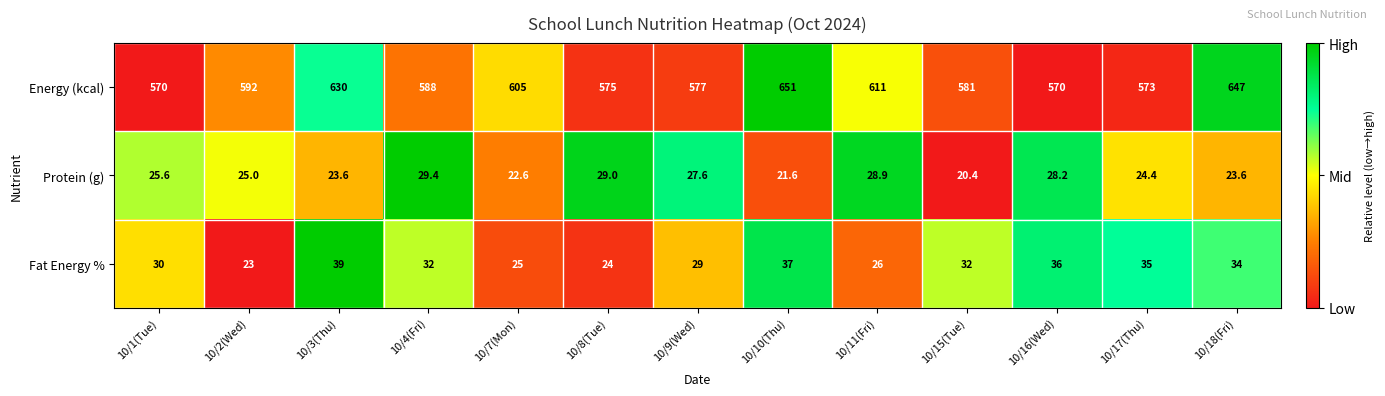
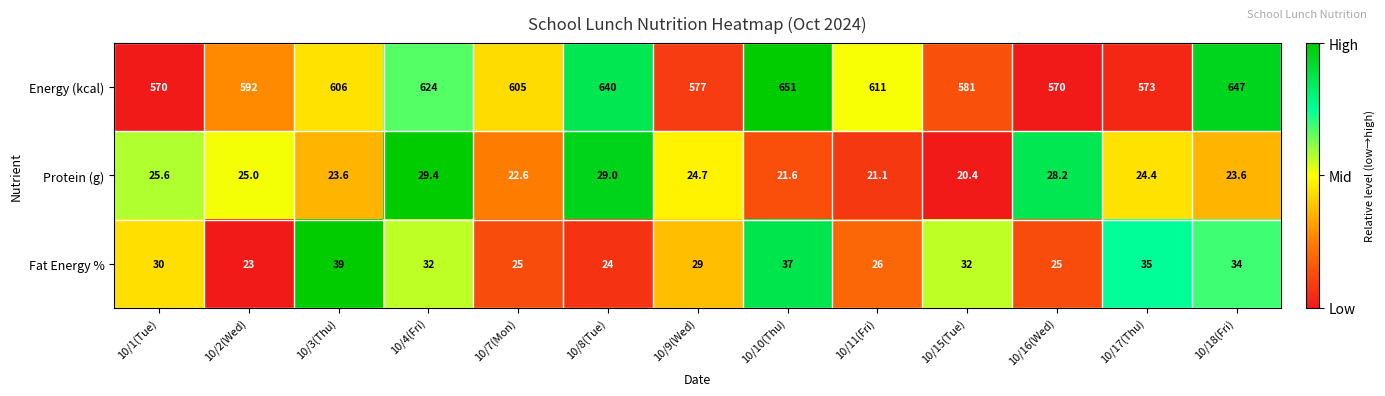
  {
    "Energy (kcal)": {
      "10/1(Tue)": 570,
      "10/2(Wed)": 592,
-     "10/3(Thu)": 630,
-     "10/4(Fri)": 588,
+     "10/3(Thu)": 606,
+     "10/4(Fri)": 624,
      "10/7(Mon)": 605,
-     "10/8(Tue)": 575,
+     "10/8(Tue)": 640,
      "10/9(Wed)": 577,
      "10/10(Thu)": 651,
      "10/11(Fri)": 611,
      "10/15(Tue)": 581,
      "10/16(Wed)": 570,
      "10/17(Thu)": 573,
      "10/18(Fri)": 647
    },
    "Protein (g)": {
      "10/1(Tue)": 25.6,
      "10/2(Wed)": 25.0,
      "10/3(Thu)": 23.6,
      "10/4(Fri)": 29.4,
      "10/7(Mon)": 22.6,
      "10/8(Tue)": 29.0,
-     "10/9(Wed)": 27.6,
+     "10/9(Wed)": 24.7,
      "10/10(Thu)": 21.6,
-     "10/11(Fri)": 28.9,
+     "10/11(Fri)": 21.1,
      "10/15(Tue)": 20.4,
      "10/16(Wed)": 28.2,
      "10/17(Thu)": 24.4,
      "10/18(Fri)": 23.6
    },
    "Fat Energy %": {
      "10/1(Tue)": 30,
      "10/2(Wed)": 23,
      "10/3(Thu)": 39,
      "10/4(Fri)": 32,
      "10/7(Mon)": 25,
      "10/8(Tue)": 24,
      "10/9(Wed)": 29,
      "10/10(Thu)": 37,
      "10/11(Fri)": 26,
      "10/15(Tue)": 32,
-     "10/16(Wed)": 36,
+     "10/16(Wed)": 25,
      "10/17(Thu)": 35,
      "10/18(Fri)": 34
    }
  }
